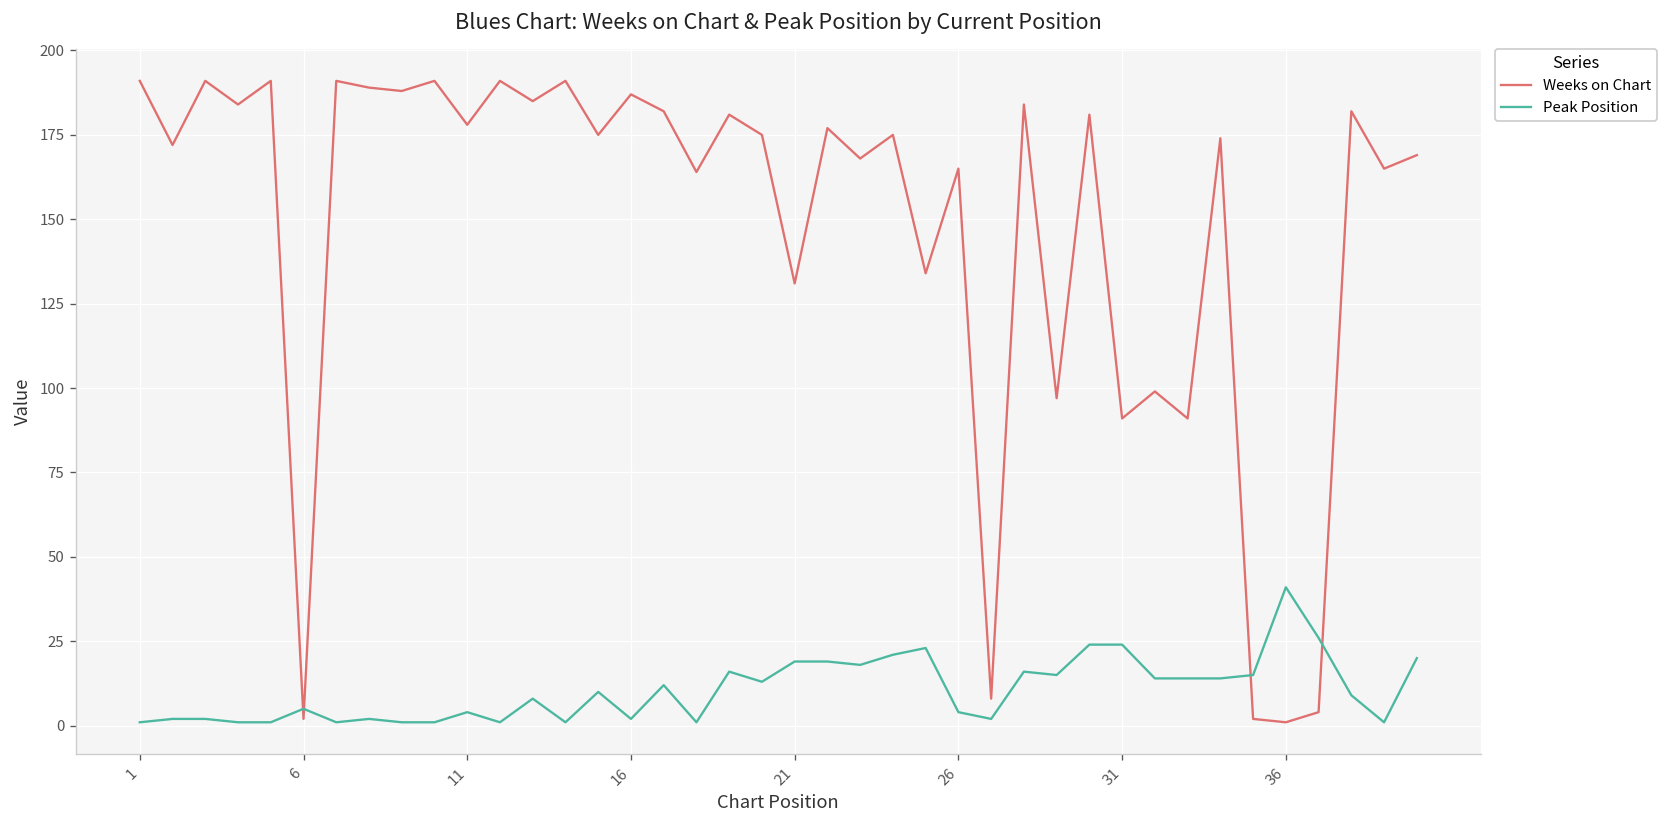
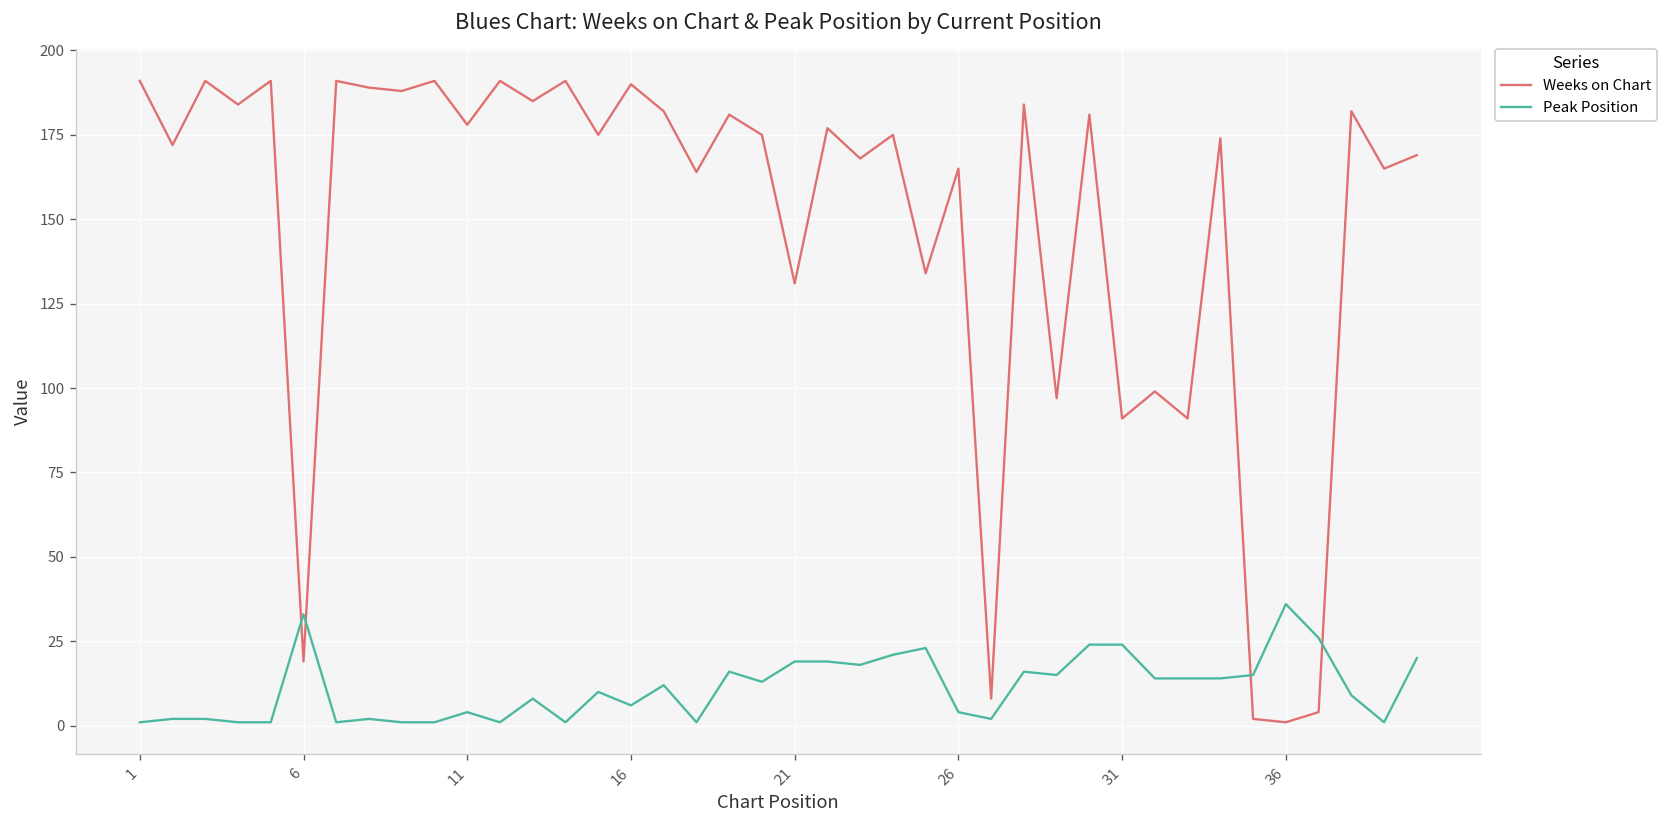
  {
    "Weeks on Chart": {
      "1": 191,
-     "6": 2,
+     "6": 19,
      "11": 178,
-     "16": 187,
+     "16": 190,
      "21": 131,
      "26": 165,
      "31": 91,
      "36": 1
    },
    "Peak Position": {
      "1": 1,
-     "6": 5,
+     "6": 33,
      "11": 4,
-     "16": 2,
+     "16": 6,
      "21": 19,
      "26": 4,
      "31": 24,
-     "36": 41
+     "36": 36
    }
  }
